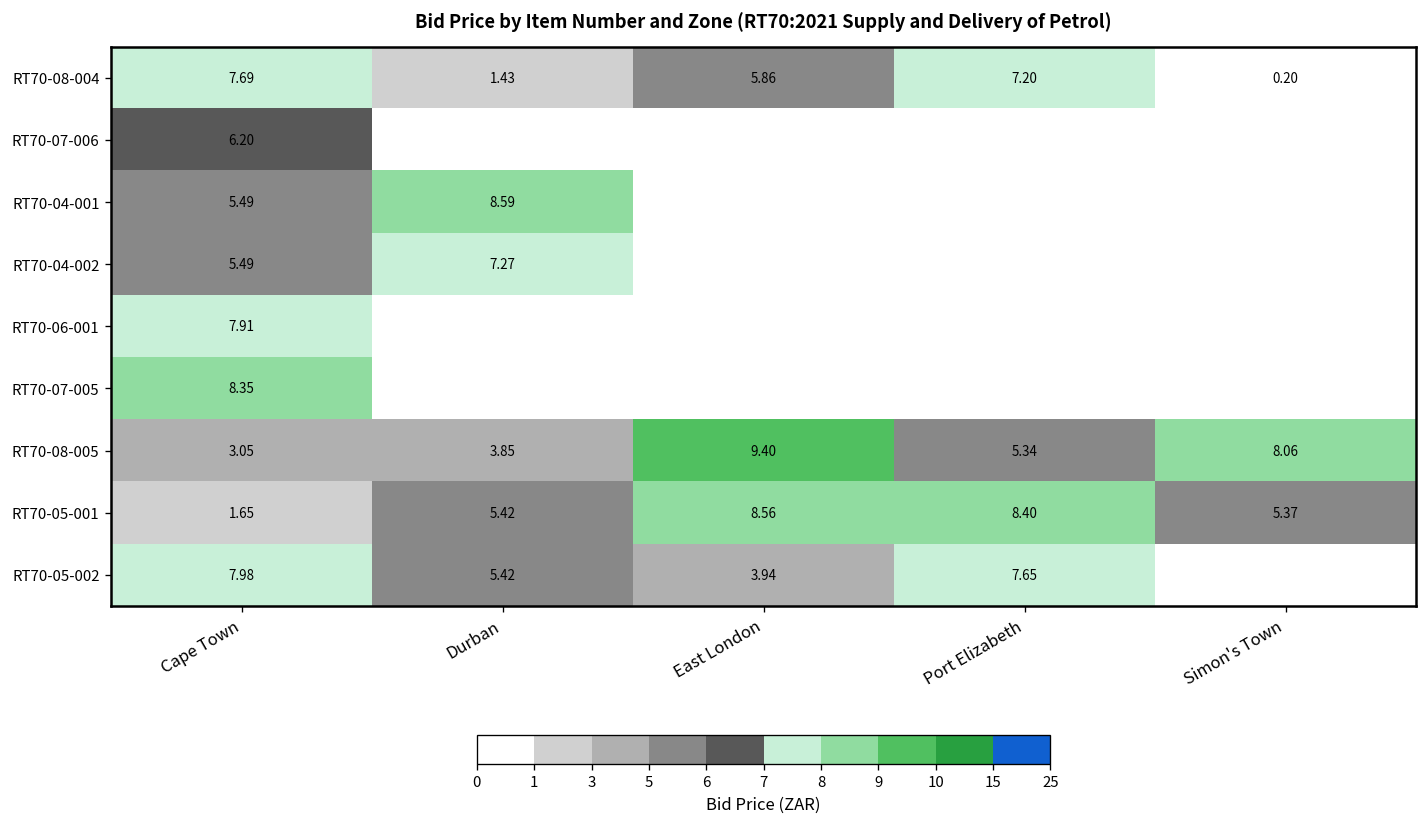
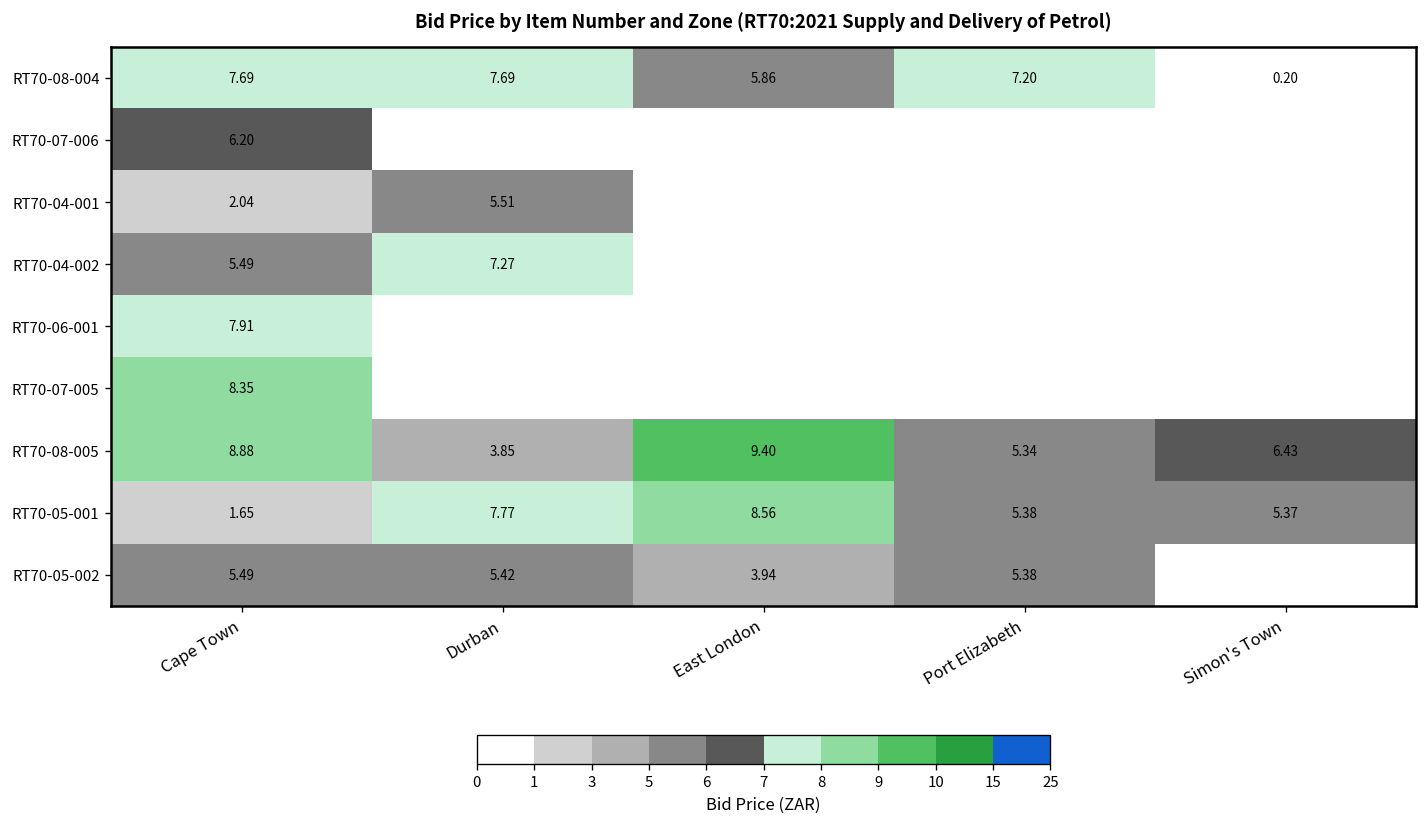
  {
    "RT70-08-004": {
      "Cape Town": 7.69,
-     "Durban": 1.43,
+     "Durban": 7.69,
      "East London": 5.86,
      "Port Elizabeth": 7.20,
      "Simon's Town": 0.20
    },
    "RT70-07-006": {
      "Cape Town": 6.20
    },
    "RT70-04-001": {
-     "Cape Town": 5.49,
-     "Durban": 8.59
+     "Cape Town": 2.04,
+     "Durban": 5.51
    },
    "RT70-04-002": {
      "Cape Town": 5.49,
      "Durban": 7.27
    },
    "RT70-06-001": {
      "Cape Town": 7.91
    },
    "RT70-07-005": {
      "Cape Town": 8.35
    },
    "RT70-08-005": {
-     "Cape Town": 3.05,
+     "Cape Town": 8.88,
      "Durban": 3.85,
      "East London": 9.40,
      "Port Elizabeth": 5.34,
-     "Simon's Town": 8.06
+     "Simon's Town": 6.43
    },
    "RT70-05-001": {
      "Cape Town": 1.65,
-     "Durban": 5.42,
+     "Durban": 7.77,
      "East London": 8.56,
-     "Port Elizabeth": 8.40,
+     "Port Elizabeth": 5.38,
      "Simon's Town": 5.37
    },
    "RT70-05-002": {
-     "Cape Town": 7.98,
+     "Cape Town": 5.49,
      "Durban": 5.42,
      "East London": 3.94,
-     "Port Elizabeth": 7.65
+     "Port Elizabeth": 5.38
    }
  }
